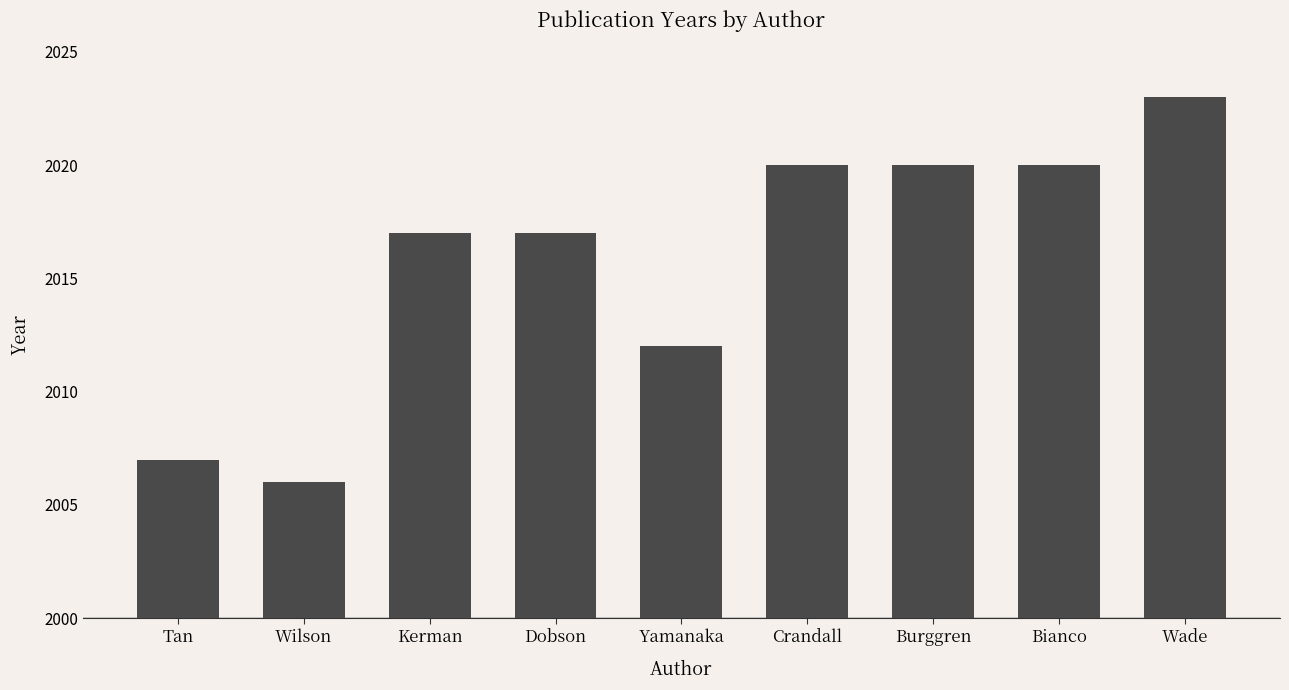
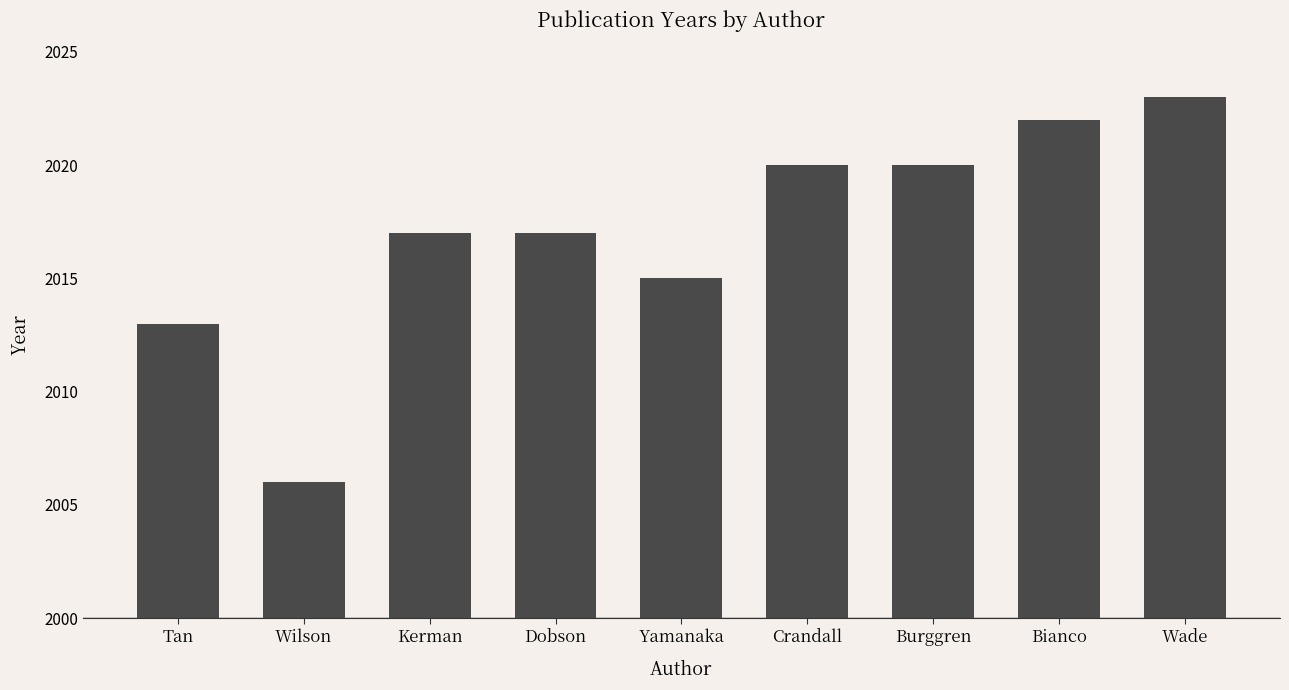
  {
-   "Tan": 2007,
+   "Tan": 2013,
    "Wilson": 2006,
    "Kerman": 2017,
    "Dobson": 2017,
-   "Yamanaka": 2012,
+   "Yamanaka": 2015,
    "Crandall": 2020,
    "Burggren": 2020,
-   "Bianco": 2020,
+   "Bianco": 2022,
    "Wade": 2023
  }
